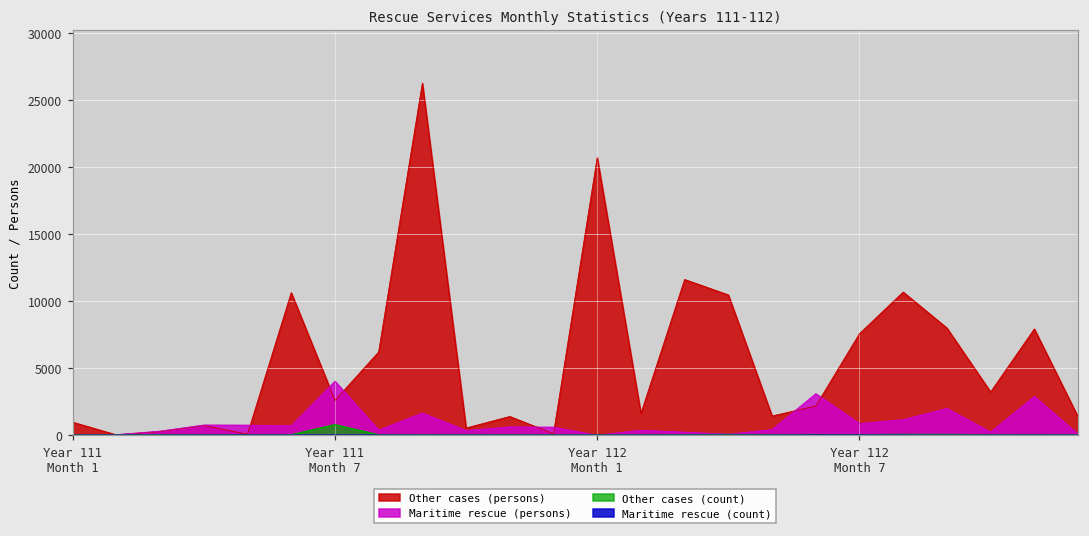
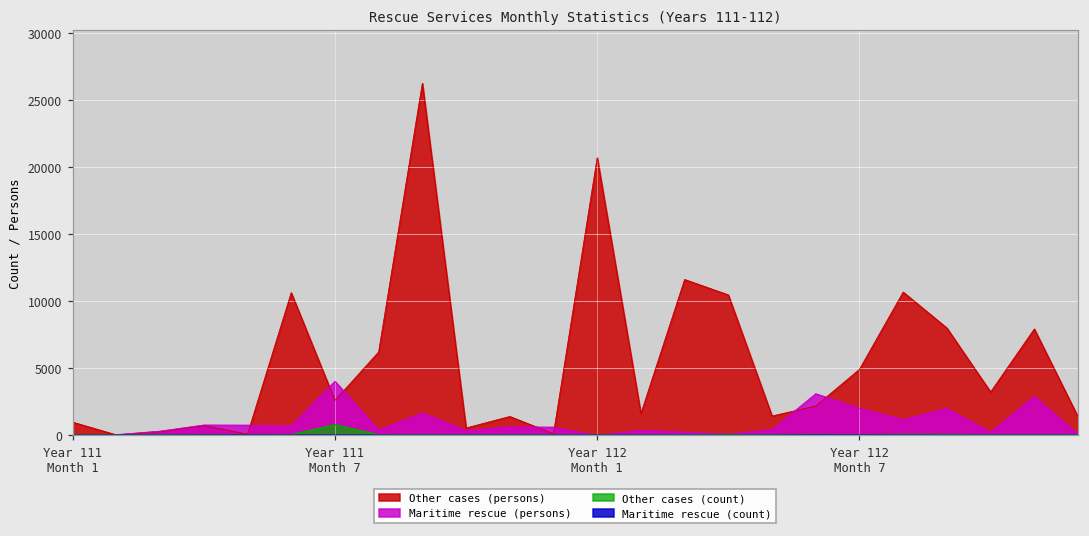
  {
    "Other cases (persons)": {
      "Year 111 Month 1": 1000,
      "Year 111 Month 7": 2600,
      "Year 112 Month 1": 20700,
-     "Year 112 Month 7": 7600
+     "Year 112 Month 7": 4900
    },
    "Maritime rescue (persons)": {
      "Year 111 Month 7": 4000,
-     "Year 112 Month 7": 900
+     "Year 112 Month 7": 2000
    },
    "Other cases (count)": {
      "Year 111 Month 7": 800
    },
    "Maritime rescue (count)": {
      "Year 111 Month 7": 0
    }
  }
